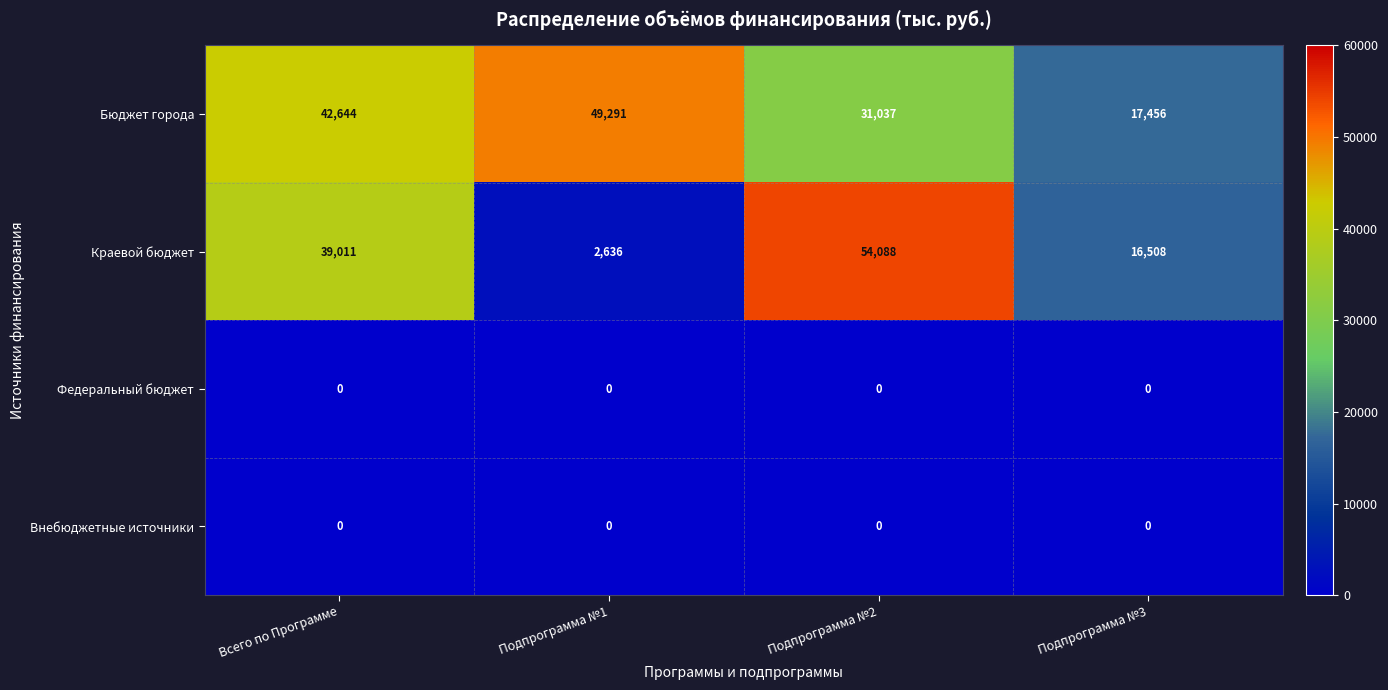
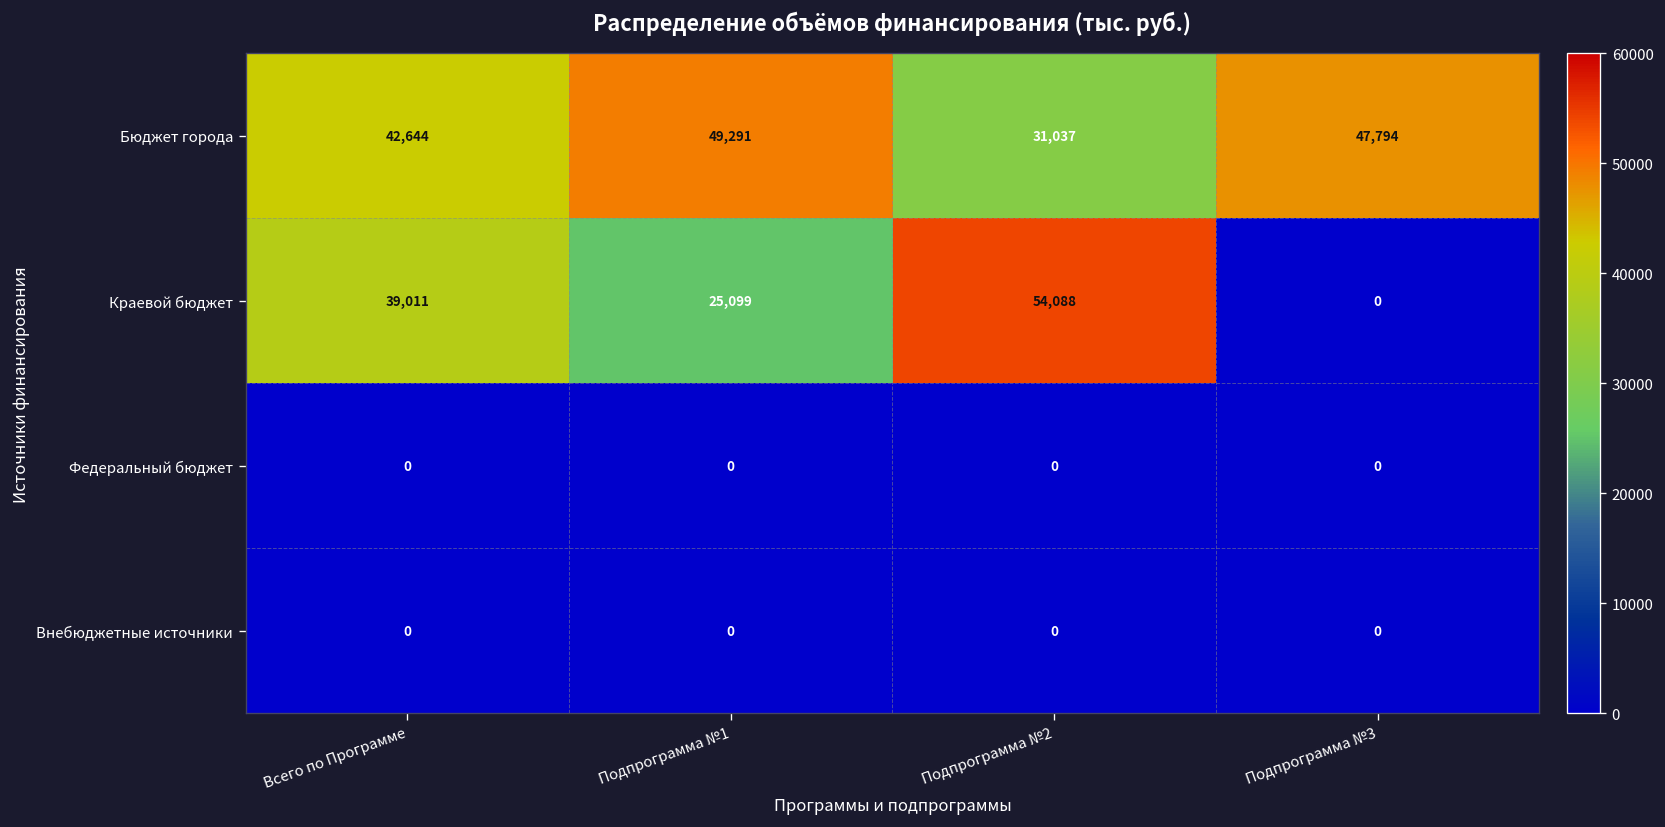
  {
    "Бюджет города": {
      "Всего по Программе": "42,644",
      "Подпрограмма №1": "49,291",
      "Подпрограмма №2": "31,037",
-     "Подпрограмма №3": "17,456"
+     "Подпрограмма №3": "47,794"
    },
    "Краевой бюджет": {
      "Всего по Программе": "39,011",
-     "Подпрограмма №1": "2,636",
+     "Подпрограмма №1": "25,099",
      "Подпрограмма №2": "54,088",
-     "Подпрограмма №3": "16,508"
+     "Подпрограмма №3": "0"
    },
    "Федеральный бюджет": {
      "Всего по Программе": "0",
      "Подпрограмма №1": "0",
      "Подпрограмма №2": "0",
      "Подпрограмма №3": "0"
    },
    "Внебюджетные источники": {
      "Всего по Программе": "0",
      "Подпрограмма №1": "0",
      "Подпрограмма №2": "0",
      "Подпрограмма №3": "0"
    }
  }
